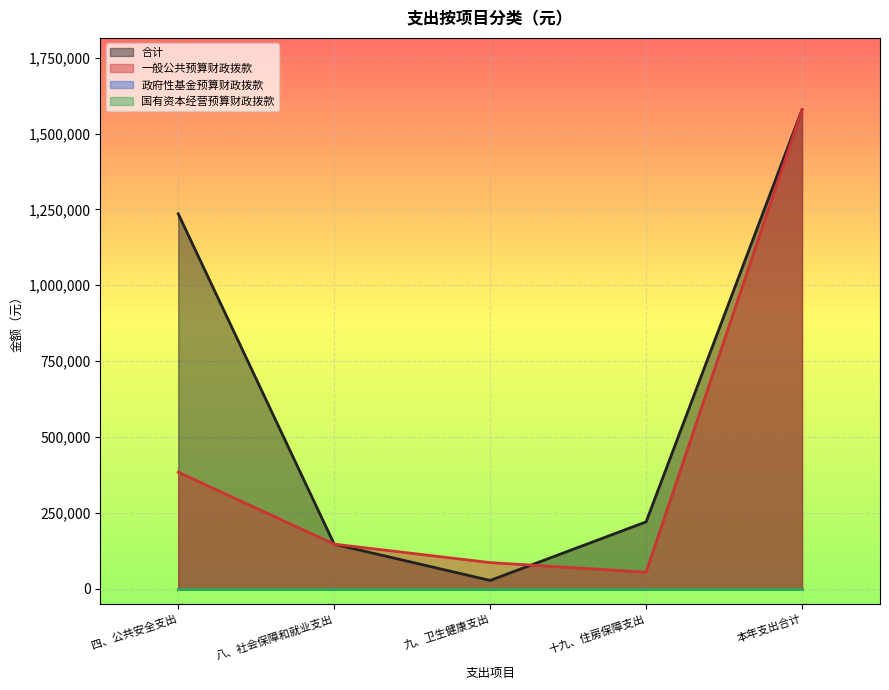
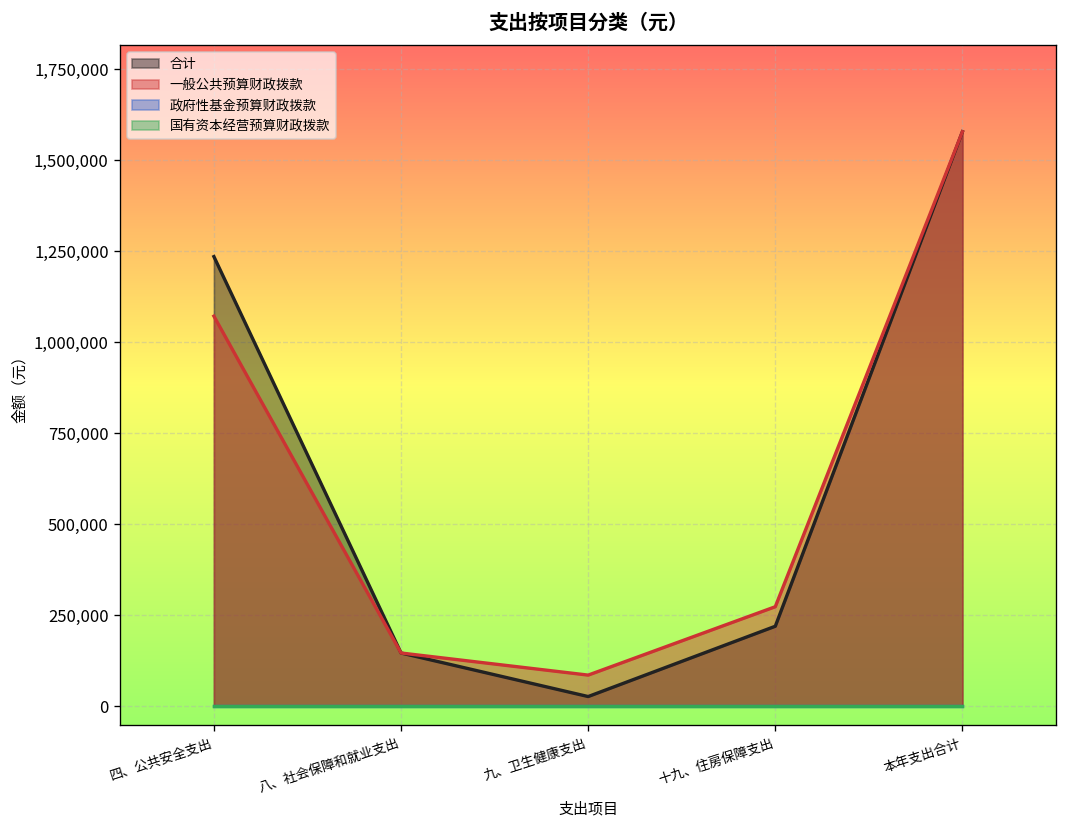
  {
    "合计": {
      "四、公共安全支出": "1,240,000",
      "九、卫生健康支出": "30,000",
      "十九、住房保障支出": "220,000"
    },
    "一般公共预算财政拨款": {
-     "四、公共安全支出": "380,000",
+     "四、公共安全支出": "1,070,000",
      "九、卫生健康支出": "90,000",
-     "十九、住房保障支出": "50,000"
+     "十九、住房保障支出": "270,000"
    },
    "国有资本经营预算财政拨款": {
      "四、公共安全支出": "0",
      "八、社会保障和就业支出": "0",
      "九、卫生健康支出": "0",
      "十九、住房保障支出": "0",
      "本年支出合计": "0"
    }
  }
